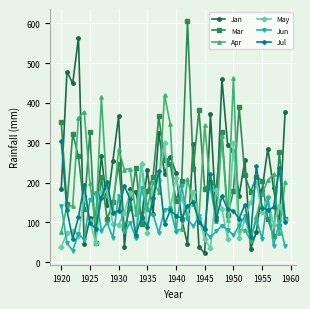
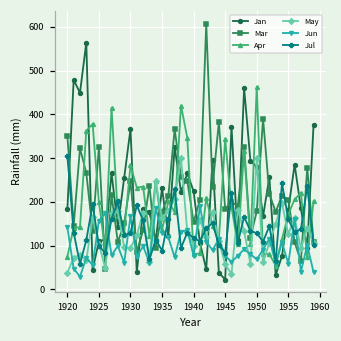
  {
    "May": {
      "1920": 40,
      "1930": 90,
-     "1935": 70,
-     "1940": 210,
+     "1935": 160,
+     "1940": 100,
      "1945": 60,
      "1950": 300,
      "1955": 130
    },
    "Jun": {
      "1920": 140,
      "1925": 160,
      "1930": 170,
      "1945": 80,
      "1950": 70,
      "1955": 60
    },
    "Jul": {
      "1920": 310,
      "1930": 130,
      "1935": 90,
      "1940": 120,
      "1945": 80,
      "1950": 130,
-     "1955": 140
+     "1955": 160
    }
  }
